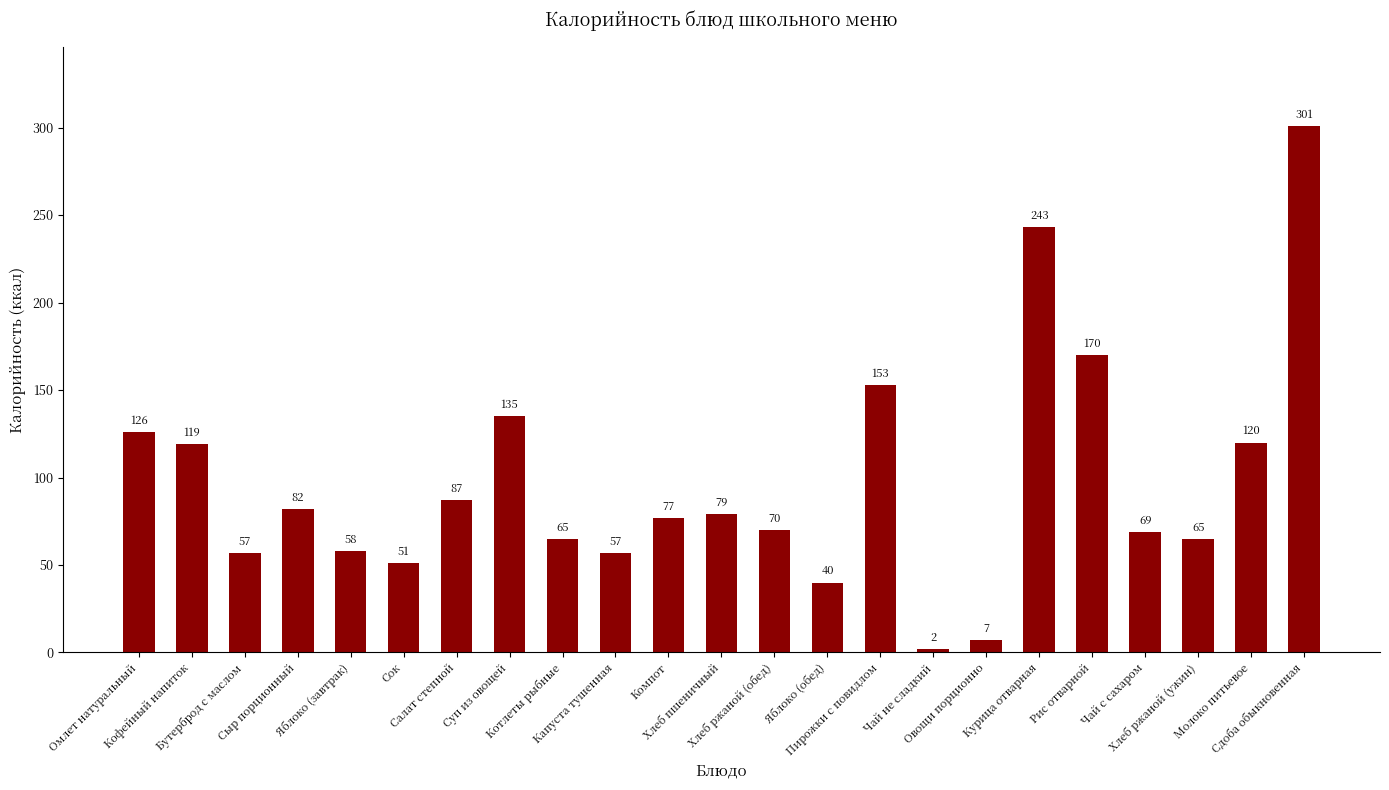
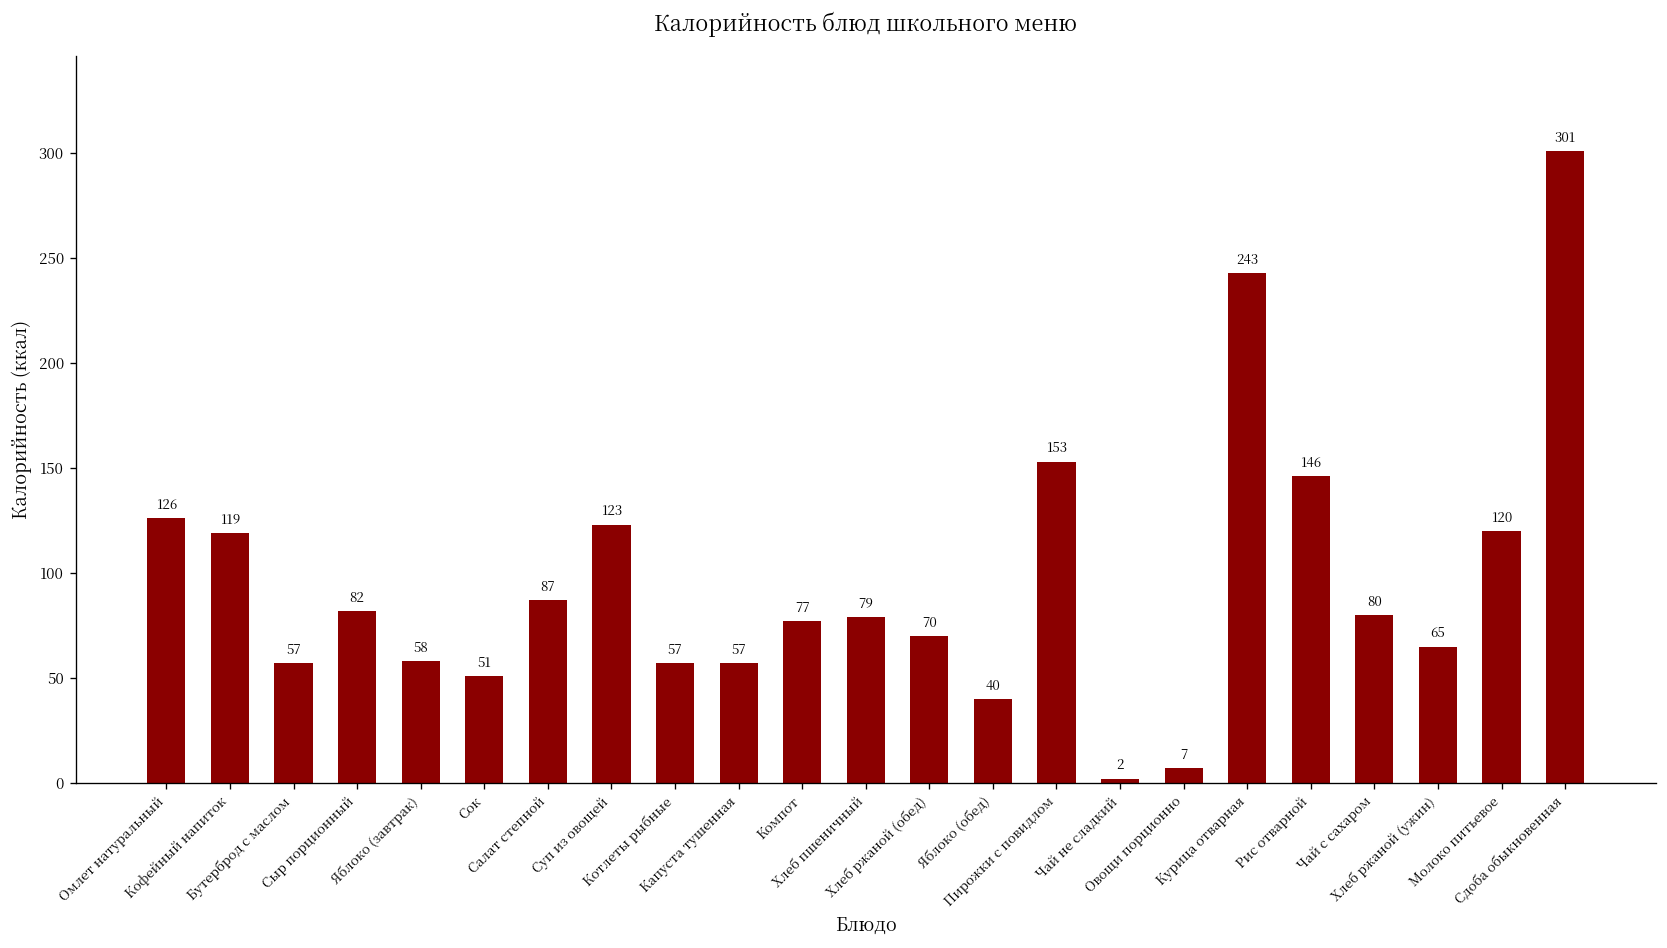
  {
    "Омлет натуральный": 126,
    "Кофейный напиток": 119,
    "Бутерброд с маслом": 57,
    "Сыр порционный": 82,
    "Яблоко (завтрак)": 58,
    "Сок": 51,
    "Салат степной": 87,
-   "Суп из овощей": 135,
-   "Котлеты рыбные": 65,
+   "Суп из овощей": 123,
+   "Котлеты рыбные": 57,
    "Капуста тушенная": 57,
    "Компот": 77,
    "Хлеб пшеничный": 79,
    "Хлеб ржаной (обед)": 70,
    "Яблоко (обед)": 40,
    "Пирожки с повидлом": 153,
    "Чай не сладкий": 2,
    "Овощи порционно": 7,
    "Курица отварная": 243,
-   "Рис отварной": 170,
-   "Чай с сахаром": 69,
+   "Рис отварной": 146,
+   "Чай с сахаром": 80,
    "Хлеб ржаной (ужин)": 65,
    "Молоко питьевое": 120,
    "Сдоба обыкновенная": 301
  }
